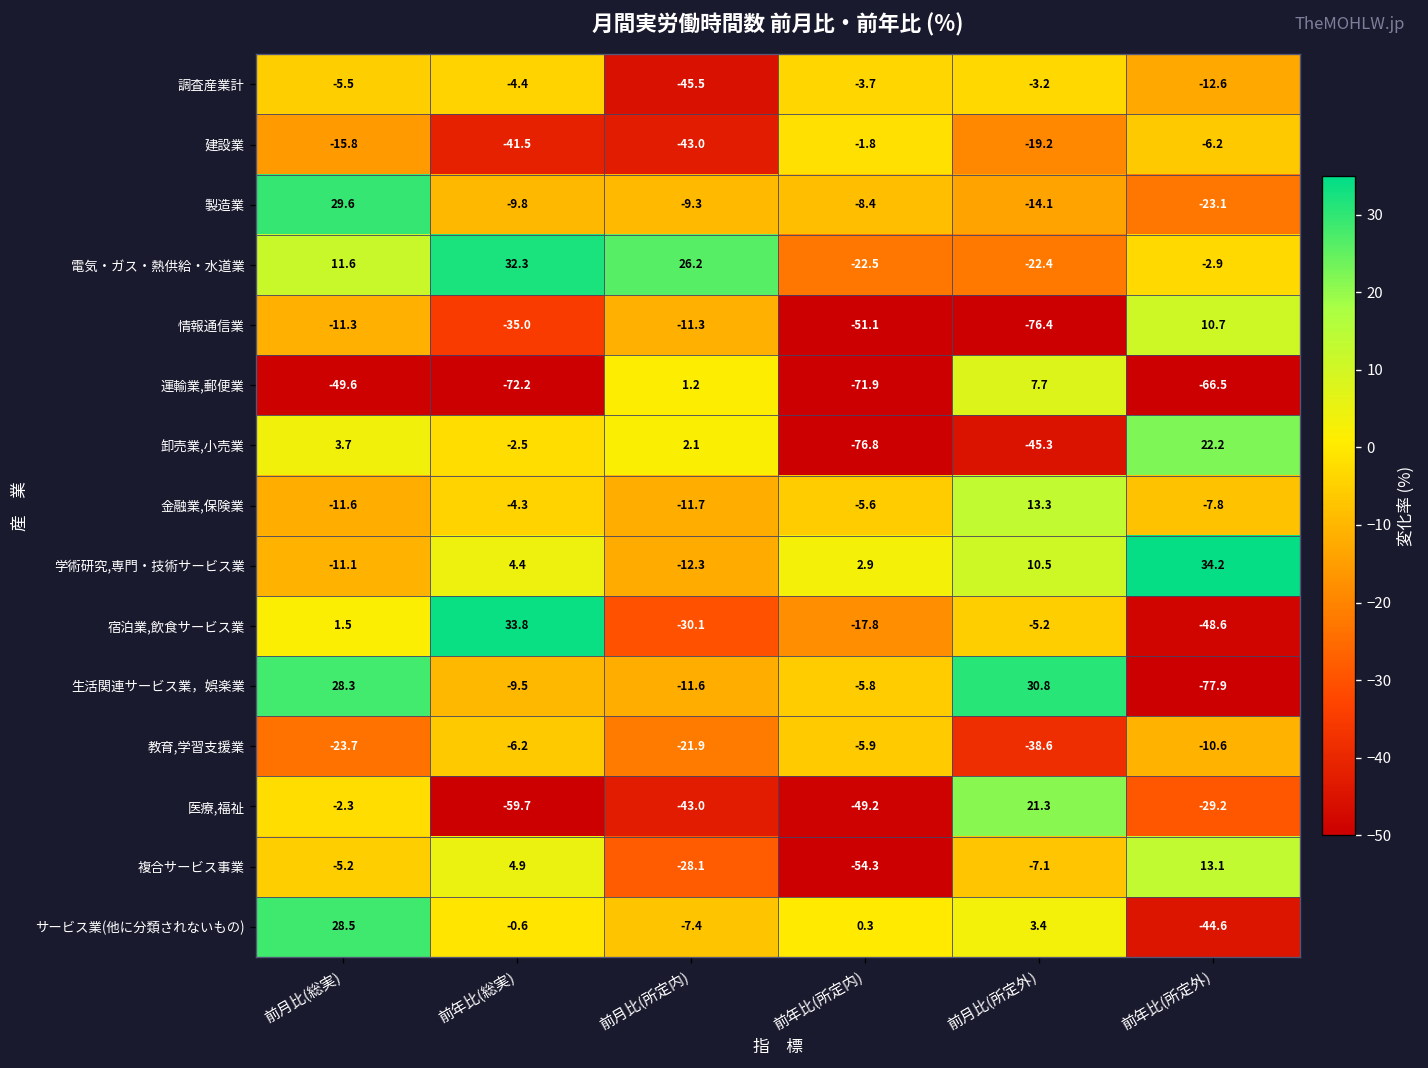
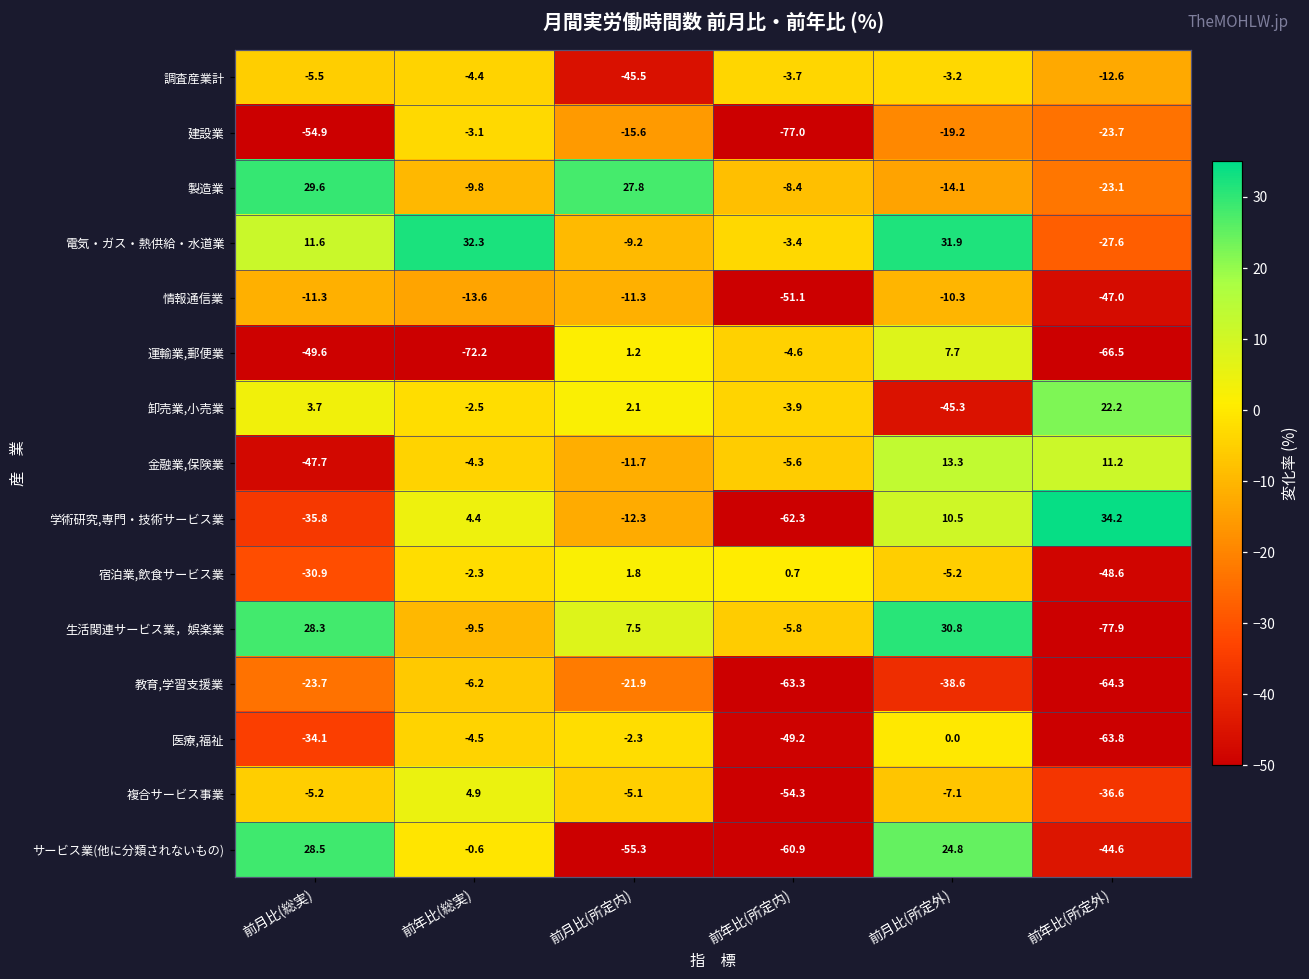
  {
    "調査産業計": {
      "前月比(総実)": -5.5,
      "前年比(総実)": -4.4,
      "前月比(所定内)": -45.5,
      "前年比(所定内)": -3.7,
      "前月比(所定外)": -3.2,
      "前年比(所定外)": -12.6
    },
    "建設業": {
-     "前月比(総実)": -15.8,
-     "前年比(総実)": -41.5,
-     "前月比(所定内)": -43.0,
-     "前年比(所定内)": -1.8,
+     "前月比(総実)": -54.9,
+     "前年比(総実)": -3.1,
+     "前月比(所定内)": -15.6,
+     "前年比(所定内)": -77.0,
      "前月比(所定外)": -19.2,
-     "前年比(所定外)": -6.2
+     "前年比(所定外)": -23.7
    },
    "製造業": {
      "前月比(総実)": 29.6,
      "前年比(総実)": -9.8,
-     "前月比(所定内)": -9.3,
+     "前月比(所定内)": 27.8,
      "前年比(所定内)": -8.4,
      "前月比(所定外)": -14.1,
      "前年比(所定外)": -23.1
    },
    "電気・ガス・熱供給・水道業": {
      "前月比(総実)": 11.6,
      "前年比(総実)": 32.3,
-     "前月比(所定内)": 26.2,
-     "前年比(所定内)": -22.5,
-     "前月比(所定外)": -22.4,
-     "前年比(所定外)": -2.9
+     "前月比(所定内)": -9.2,
+     "前年比(所定内)": -3.4,
+     "前月比(所定外)": 31.9,
+     "前年比(所定外)": -27.6
    },
    "情報通信業": {
      "前月比(総実)": -11.3,
-     "前年比(総実)": -35.0,
+     "前年比(総実)": -13.6,
      "前月比(所定内)": -11.3,
      "前年比(所定内)": -51.1,
-     "前月比(所定外)": -76.4,
-     "前年比(所定外)": 10.7
+     "前月比(所定外)": -10.3,
+     "前年比(所定外)": -47.0
    },
    "運輸業,郵便業": {
      "前月比(総実)": -49.6,
      "前年比(総実)": -72.2,
      "前月比(所定内)": 1.2,
-     "前年比(所定内)": -71.9,
+     "前年比(所定内)": -4.6,
      "前月比(所定外)": 7.7,
      "前年比(所定外)": -66.5
    },
    "卸売業,小売業": {
      "前月比(総実)": 3.7,
      "前年比(総実)": -2.5,
      "前月比(所定内)": 2.1,
-     "前年比(所定内)": -76.8,
+     "前年比(所定内)": -3.9,
      "前月比(所定外)": -45.3,
      "前年比(所定外)": 22.2
    },
    "金融業,保険業": {
-     "前月比(総実)": -11.6,
+     "前月比(総実)": -47.7,
      "前年比(総実)": -4.3,
      "前月比(所定内)": -11.7,
      "前年比(所定内)": -5.6,
      "前月比(所定外)": 13.3,
-     "前年比(所定外)": -7.8
+     "前年比(所定外)": 11.2
    },
    "学術研究,専門・技術サービス業": {
-     "前月比(総実)": -11.1,
+     "前月比(総実)": -35.8,
      "前年比(総実)": 4.4,
      "前月比(所定内)": -12.3,
-     "前年比(所定内)": 2.9,
+     "前年比(所定内)": -62.3,
      "前月比(所定外)": 10.5,
      "前年比(所定外)": 34.2
    },
    "宿泊業,飲食サービス業": {
-     "前月比(総実)": 1.5,
-     "前年比(総実)": 33.8,
-     "前月比(所定内)": -30.1,
-     "前年比(所定内)": -17.8,
+     "前月比(総実)": -30.9,
+     "前年比(総実)": -2.3,
+     "前月比(所定内)": 1.8,
+     "前年比(所定内)": 0.7,
      "前月比(所定外)": -5.2,
      "前年比(所定外)": -48.6
    },
    "生活関連サービス業，娯楽業": {
      "前月比(総実)": 28.3,
      "前年比(総実)": -9.5,
-     "前月比(所定内)": -11.6,
+     "前月比(所定内)": 7.5,
      "前年比(所定内)": -5.8,
      "前月比(所定外)": 30.8,
      "前年比(所定外)": -77.9
    },
    "教育,学習支援業": {
      "前月比(総実)": -23.7,
      "前年比(総実)": -6.2,
      "前月比(所定内)": -21.9,
-     "前年比(所定内)": -5.9,
+     "前年比(所定内)": -63.3,
      "前月比(所定外)": -38.6,
-     "前年比(所定外)": -10.6
+     "前年比(所定外)": -64.3
    },
    "医療,福祉": {
-     "前月比(総実)": -2.3,
-     "前年比(総実)": -59.7,
-     "前月比(所定内)": -43.0,
+     "前月比(総実)": -34.1,
+     "前年比(総実)": -4.5,
+     "前月比(所定内)": -2.3,
      "前年比(所定内)": -49.2,
-     "前月比(所定外)": 21.3,
-     "前年比(所定外)": -29.2
+     "前月比(所定外)": 0.0,
+     "前年比(所定外)": -63.8
    },
    "複合サービス事業": {
      "前月比(総実)": -5.2,
      "前年比(総実)": 4.9,
-     "前月比(所定内)": -28.1,
+     "前月比(所定内)": -5.1,
      "前年比(所定内)": -54.3,
      "前月比(所定外)": -7.1,
-     "前年比(所定外)": 13.1
+     "前年比(所定外)": -36.6
    },
    "サービス業(他に分類されないもの)": {
      "前月比(総実)": 28.5,
      "前年比(総実)": -0.6,
-     "前月比(所定内)": -7.4,
-     "前年比(所定内)": 0.3,
-     "前月比(所定外)": 3.4,
+     "前月比(所定内)": -55.3,
+     "前年比(所定内)": -60.9,
+     "前月比(所定外)": 24.8,
      "前年比(所定外)": -44.6
    }
  }
